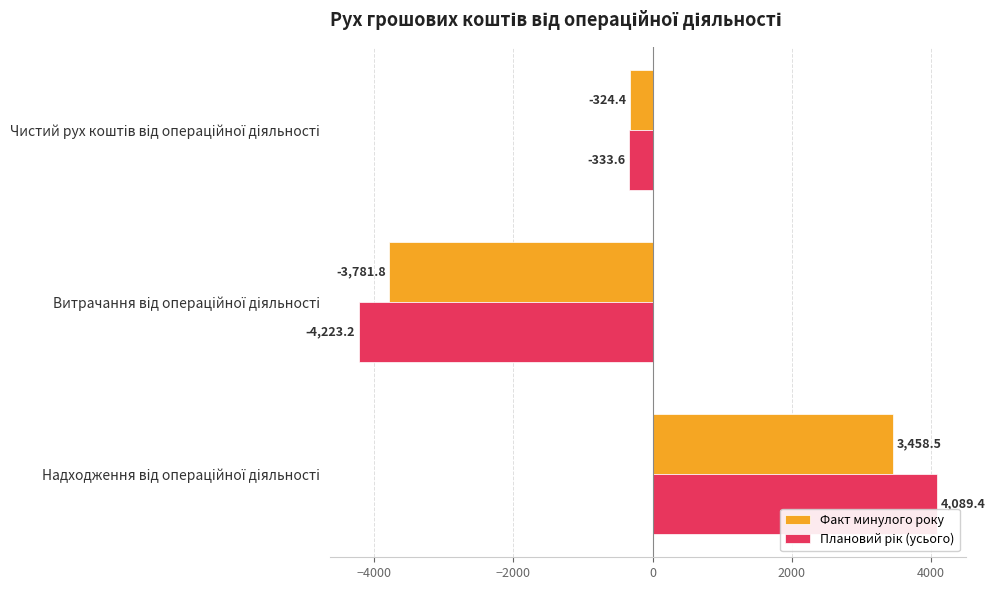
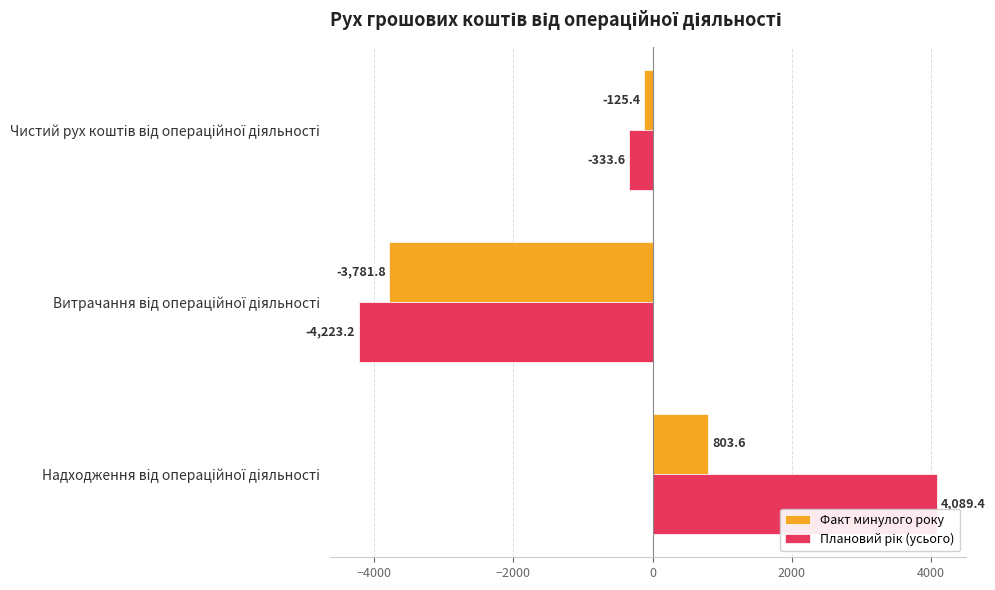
  {
    "Факт минулого року": {
-     "Чистий рух коштів від операційної діяльності": "-324.4",
+     "Чистий рух коштів від операційної діяльності": "-125.4",
      "Витрачання від операційної діяльності": "-3,781.8",
-     "Надходження від операційної діяльності": "3,458.5"
+     "Надходження від операційної діяльності": "803.6"
    },
    "Плановий рік (усього)": {
      "Чистий рух коштів від операційної діяльності": "-333.6",
      "Витрачання від операційної діяльності": "-4,223.2"
    }
  }
